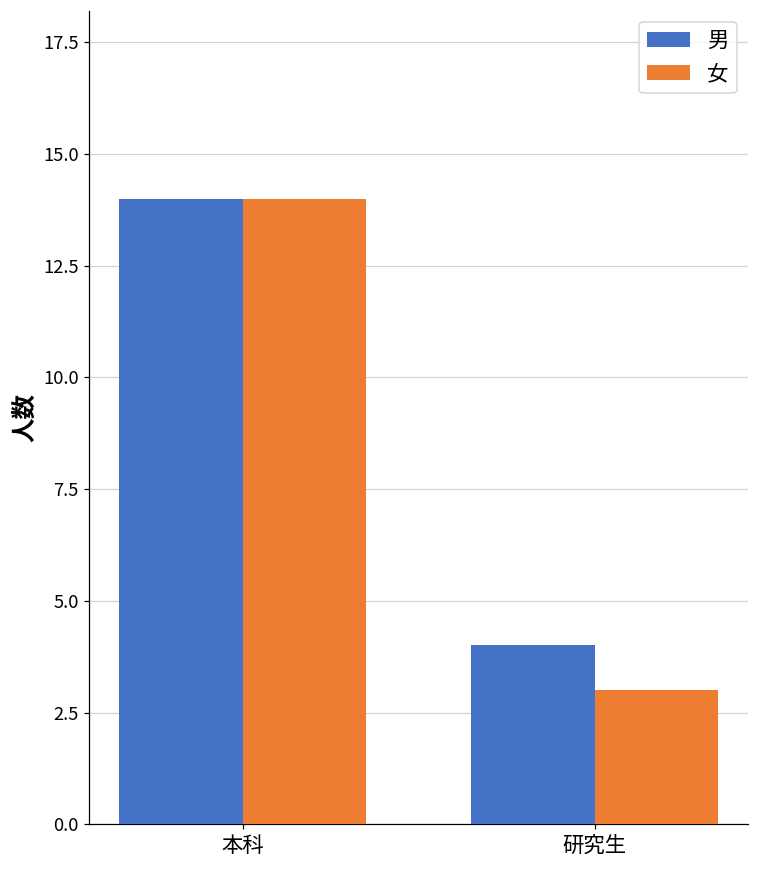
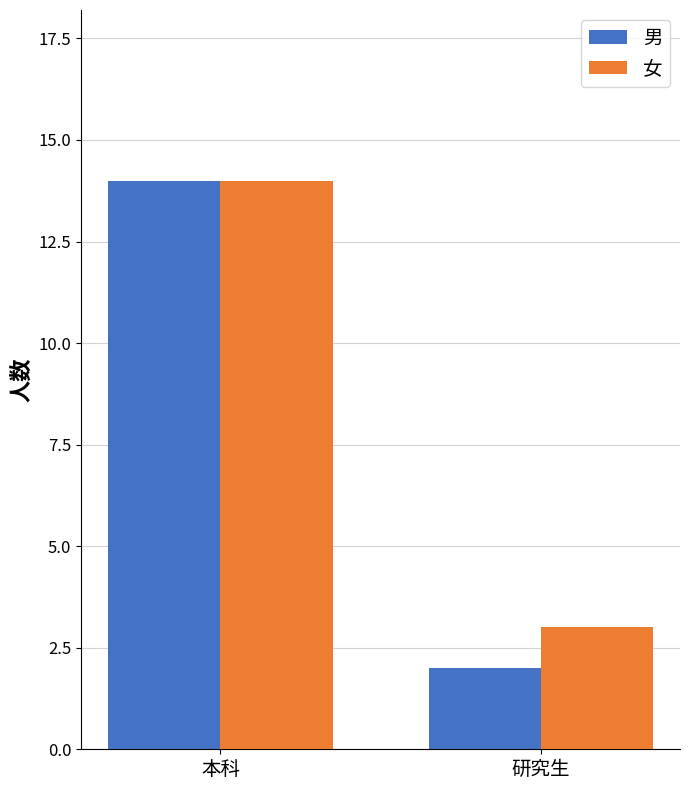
  {
    "男": {
      "本科": 14,
-     "研究生": 4
+     "研究生": 2
    },
    "女": {
      "本科": 14,
      "研究生": 3
    }
  }
